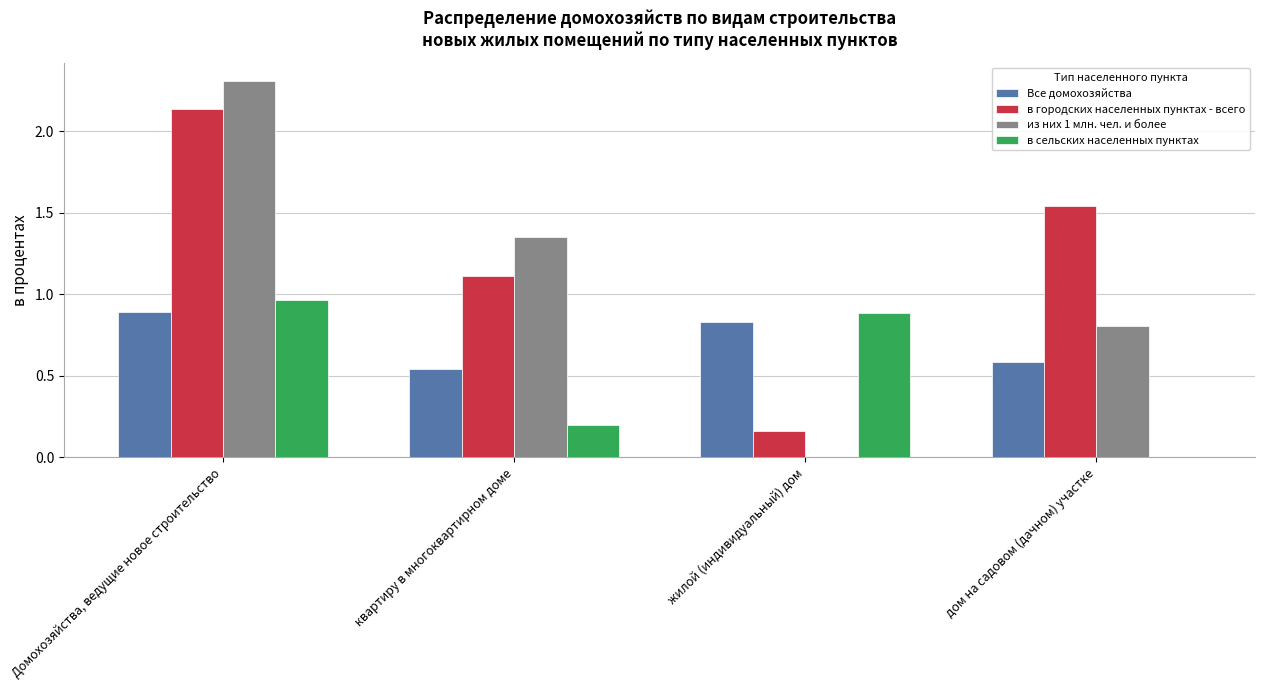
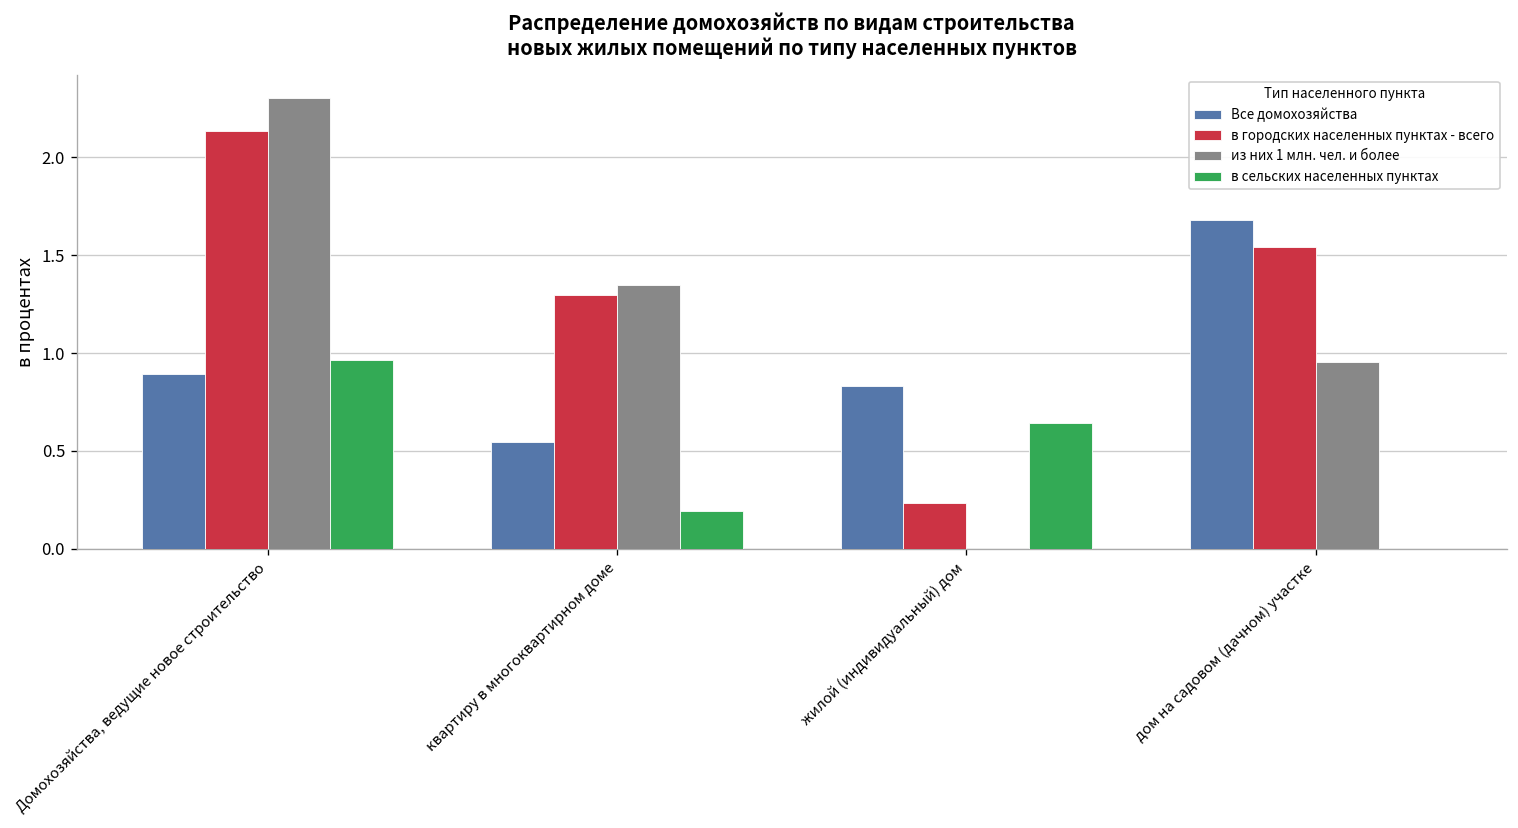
  {
    "Все домохозяйства": {
      "Домохозяйства, ведущие новое строительство": 0.89,
      "квартиру в многоквартирном доме": 0.54,
      "жилой (индивидуальный) дом": 0.83,
-     "дом на садовом (дачном) участке": 0.58
+     "дом на садовом (дачном) участке": 1.68
    },
    "в городских населенных пунктах - всего": {
      "Домохозяйства, ведущие новое строительство": 2.13,
-     "квартиру в многоквартирном доме": 1.11,
-     "жилой (индивидуальный) дом": 0.16,
+     "квартиру в многоквартирном доме": 1.30,
+     "жилой (индивидуальный) дом": 0.24,
      "дом на садовом (дачном) участке": 1.54
    },
    "из них 1 млн. чел. и более": {
      "Домохозяйства, ведущие новое строительство": 2.31,
      "квартиру в многоквартирном доме": 1.35,
      "жилой (индивидуальный) дом": 0.00,
-     "дом на садовом (дачном) участке": 0.81
+     "дом на садовом (дачном) участке": 0.96
    },
    "в сельских населенных пунктах": {
      "Домохозяйства, ведущие новое строительство": 0.96,
      "квартиру в многоквартирном доме": 0.20,
-     "жилой (индивидуальный) дом": 0.88,
+     "жилой (индивидуальный) дом": 0.64,
      "дом на садовом (дачном) участке": 0.00
    }
  }
